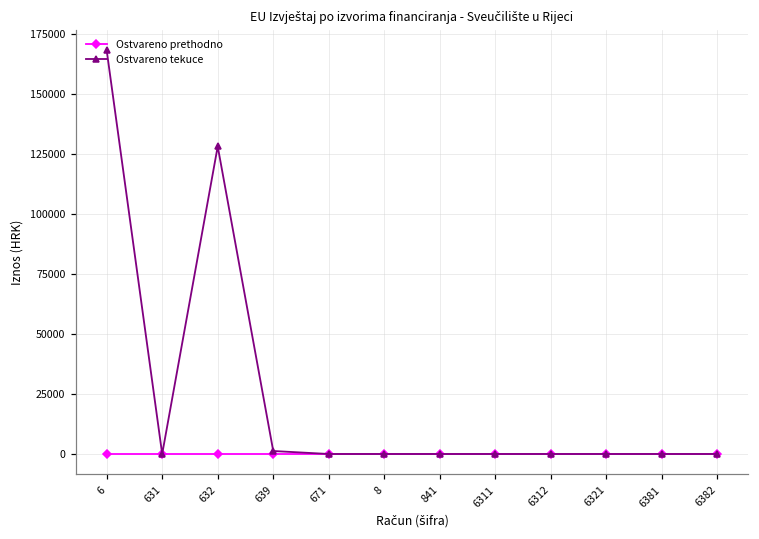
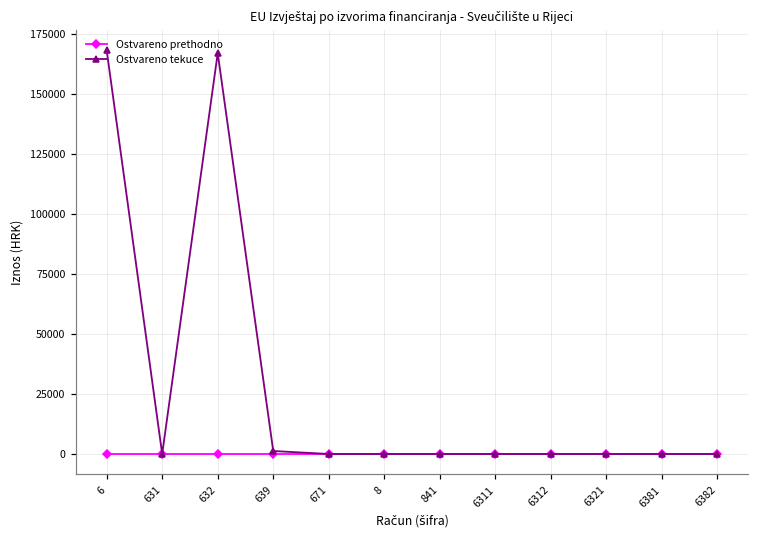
  {
    "Ostvareno prethodno": {
      "6": 0,
      "632": 0,
      "639": 0
    },
    "Ostvareno tekuce": {
      "6": 168000,
-     "632": 128000,
+     "632": 167000,
      "639": 1000
    }
  }
